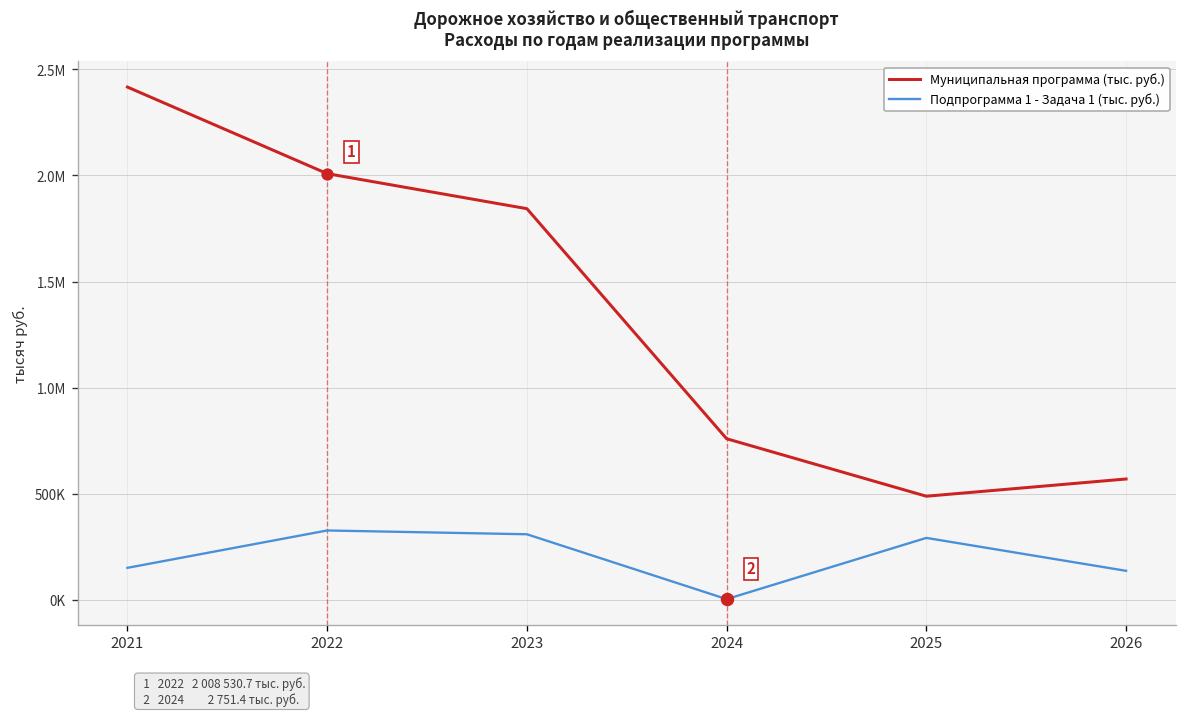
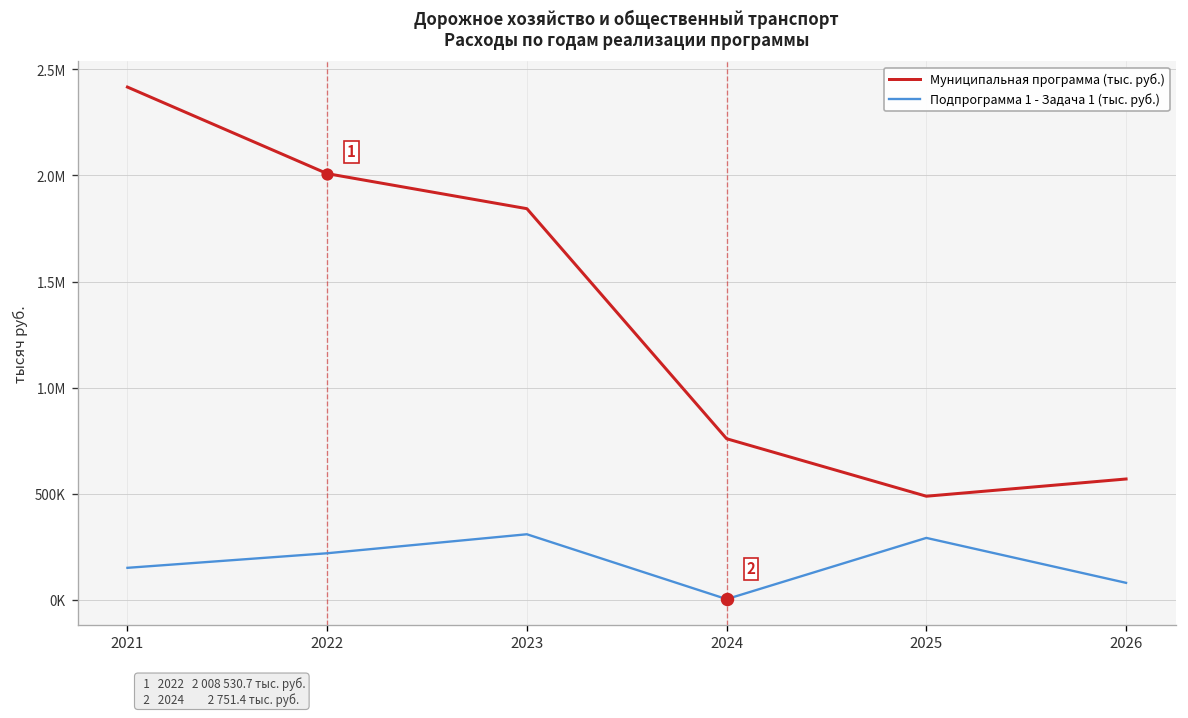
  {
    "Подпрограмма 1 - Задача 1 (тыс. руб.)": {
      "2021": 150000,
-     "2022": 330000,
+     "2022": 220000,
      "2023": 310000,
      "2025": 290000,
-     "2026": 140000
+     "2026": 80000
    }
  }
